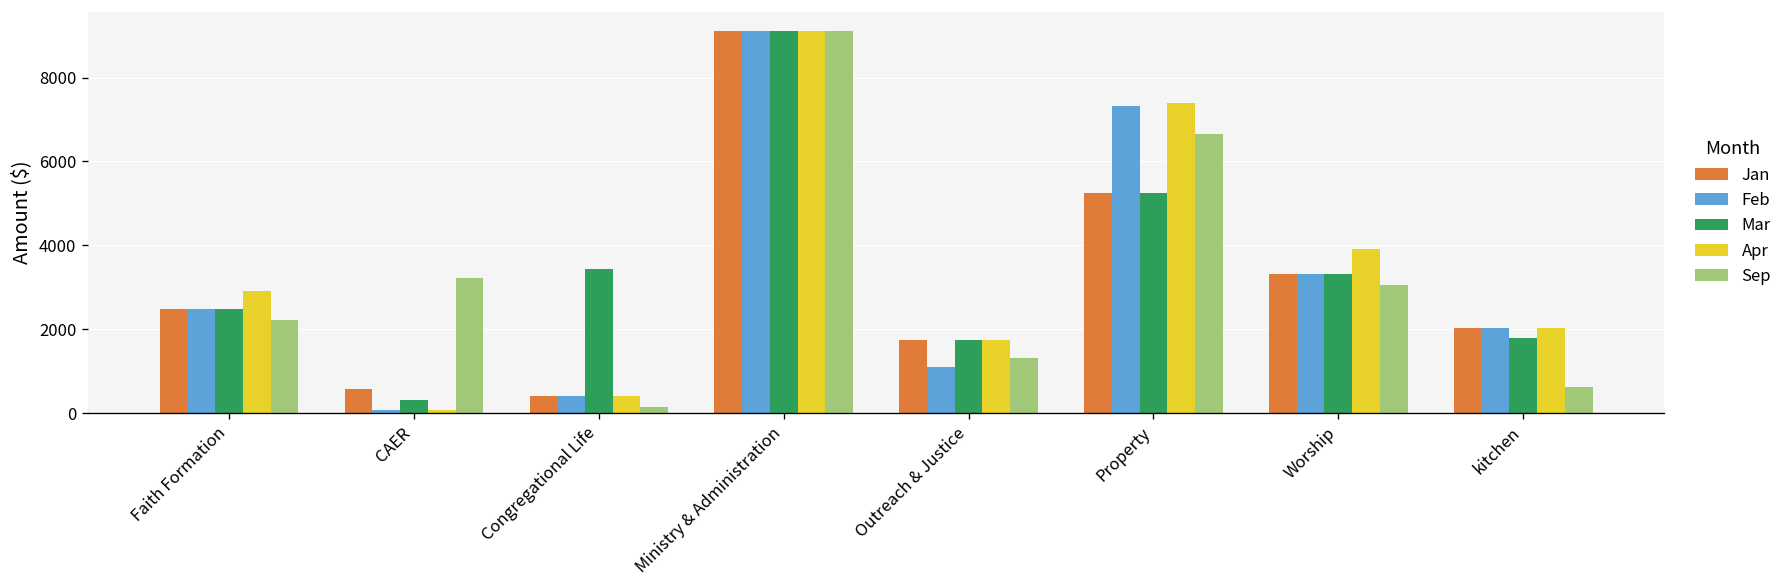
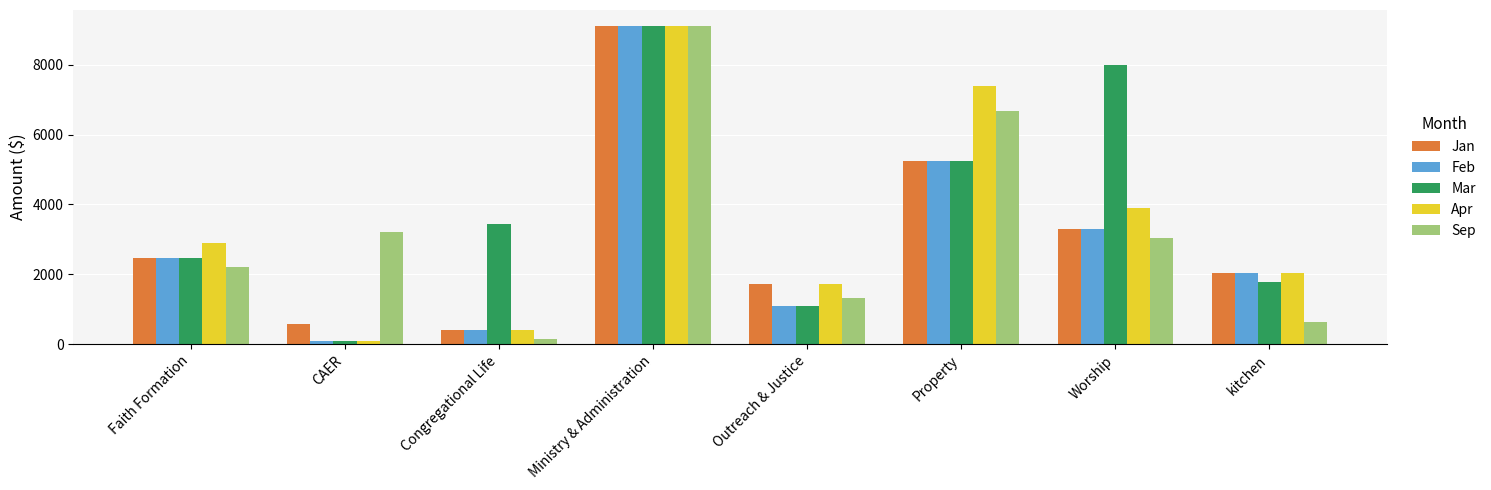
  {
    "Jan": {
      "Faith Formation": 2500,
      "CAER": 600,
      "Congregational Life": 400,
      "Ministry & Administration": 9100,
      "Outreach & Justice": 1700,
      "Property": 5200,
      "Worship": 3300,
      "kitchen": 2000
    },
    "Feb": {
      "Faith Formation": 2500,
      "CAER": 100,
      "Congregational Life": 400,
      "Ministry & Administration": 9100,
      "Outreach & Justice": 1100,
-     "Property": 7300,
+     "Property": 5200,
      "Worship": 3300,
      "kitchen": 2000
    },
    "Mar": {
      "Faith Formation": 2500,
-     "CAER": 300,
+     "CAER": 100,
      "Congregational Life": 3400,
      "Ministry & Administration": 9100,
-     "Outreach & Justice": 1700,
+     "Outreach & Justice": 1100,
      "Property": 5200,
-     "Worship": 3300,
+     "Worship": 8000,
      "kitchen": 1800
    },
    "Apr": {
      "Faith Formation": 2900,
      "CAER": 100,
      "Congregational Life": 400,
      "Ministry & Administration": 9100,
      "Outreach & Justice": 1700,
      "Property": 7400,
      "Worship": 3900,
      "kitchen": 2000
    },
    "Sep": {
      "Faith Formation": 2200,
      "CAER": 3200,
      "Congregational Life": 100,
      "Ministry & Administration": 9100,
      "Outreach & Justice": 1300,
      "Property": 6700,
      "Worship": 3100,
      "kitchen": 600
    }
  }
